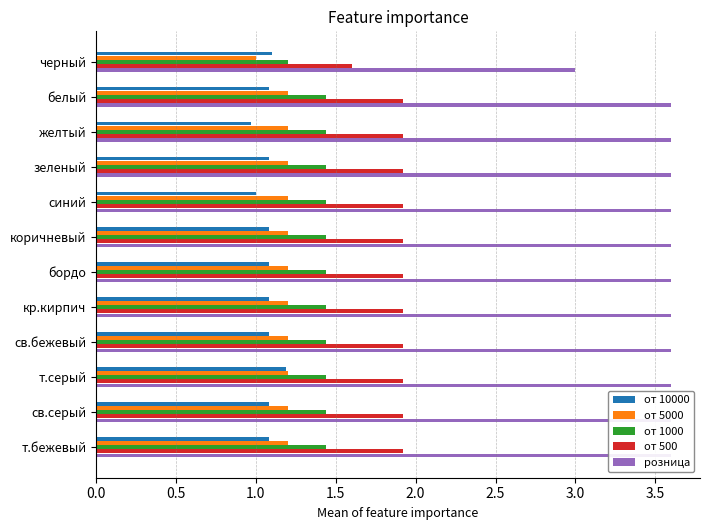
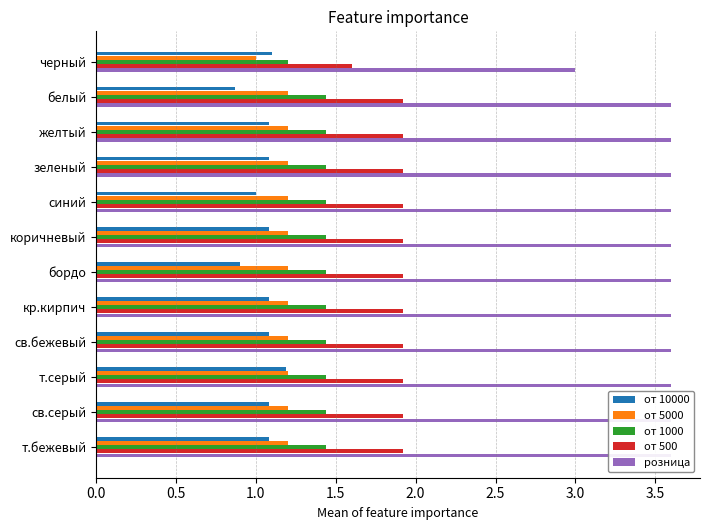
  {
    "от 10000": {
      "черный": 1.10,
-     "белый": 1.08,
-     "желтый": 0.97,
+     "белый": 0.87,
+     "желтый": 1.08,
      "зеленый": 1.08,
      "синий": 1.00,
      "коричневый": 1.08,
-     "бордо": 1.08,
+     "бордо": 0.90,
      "кр.кирпич": 1.08,
      "св.бежевый": 1.08,
      "т.серый": 1.19,
      "св.серый": 1.08,
      "т.бежевый": 1.08
    },
    "от 5000": {
      "черный": 1.00,
      "белый": 1.20,
      "желтый": 1.20,
      "зеленый": 1.20,
      "синий": 1.20,
      "коричневый": 1.20,
      "бордо": 1.20,
      "кр.кирпич": 1.20,
      "св.бежевый": 1.20,
      "т.серый": 1.20,
      "св.серый": 1.20,
      "т.бежевый": 1.20
    },
    "от 1000": {
      "черный": 1.20,
      "белый": 1.44,
      "желтый": 1.44,
      "зеленый": 1.44,
      "синий": 1.44,
      "коричневый": 1.44,
      "бордо": 1.44,
      "кр.кирпич": 1.44,
      "св.бежевый": 1.44,
      "т.серый": 1.44,
      "св.серый": 1.44,
      "т.бежевый": 1.44
    },
    "от 500": {
      "черный": 1.60,
      "белый": 1.92,
      "желтый": 1.92,
      "зеленый": 1.92,
      "синий": 1.92,
      "коричневый": 1.92,
      "бордо": 1.92,
      "кр.кирпич": 1.92,
      "св.бежевый": 1.92,
      "т.серый": 1.92,
      "св.серый": 1.92,
      "т.бежевый": 1.92
    },
    "розница": {
      "черный": 3.00,
      "белый": 3.60,
      "желтый": 3.60,
      "зеленый": 3.60,
      "синий": 3.60,
      "коричневый": 3.60,
      "бордо": 3.60,
      "кр.кирпич": 3.60,
      "св.бежевый": 3.60,
      "т.серый": 3.60
    }
  }
